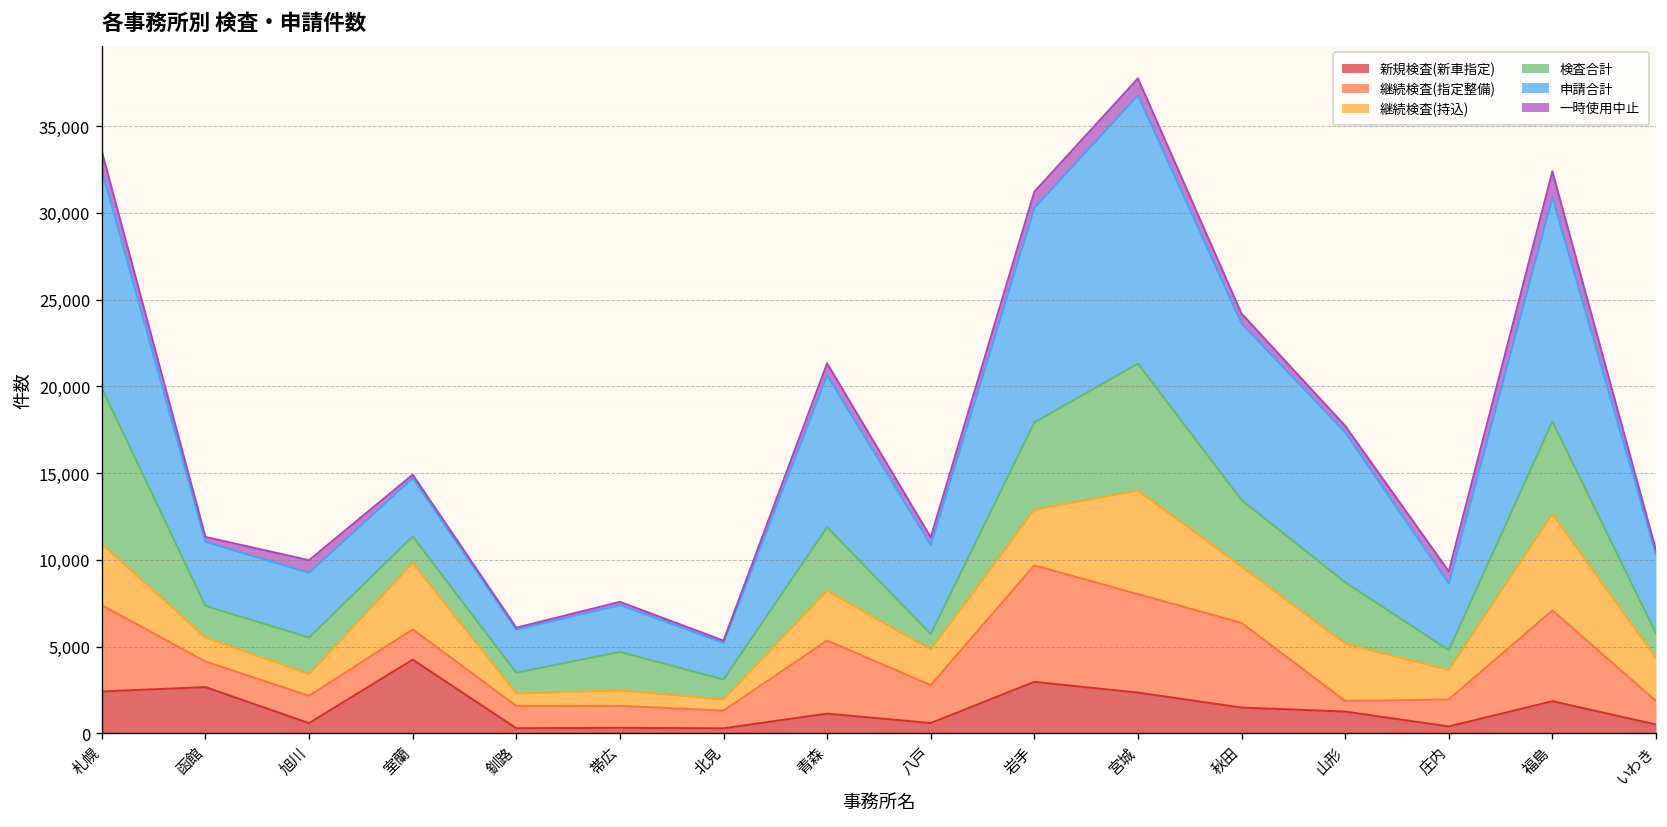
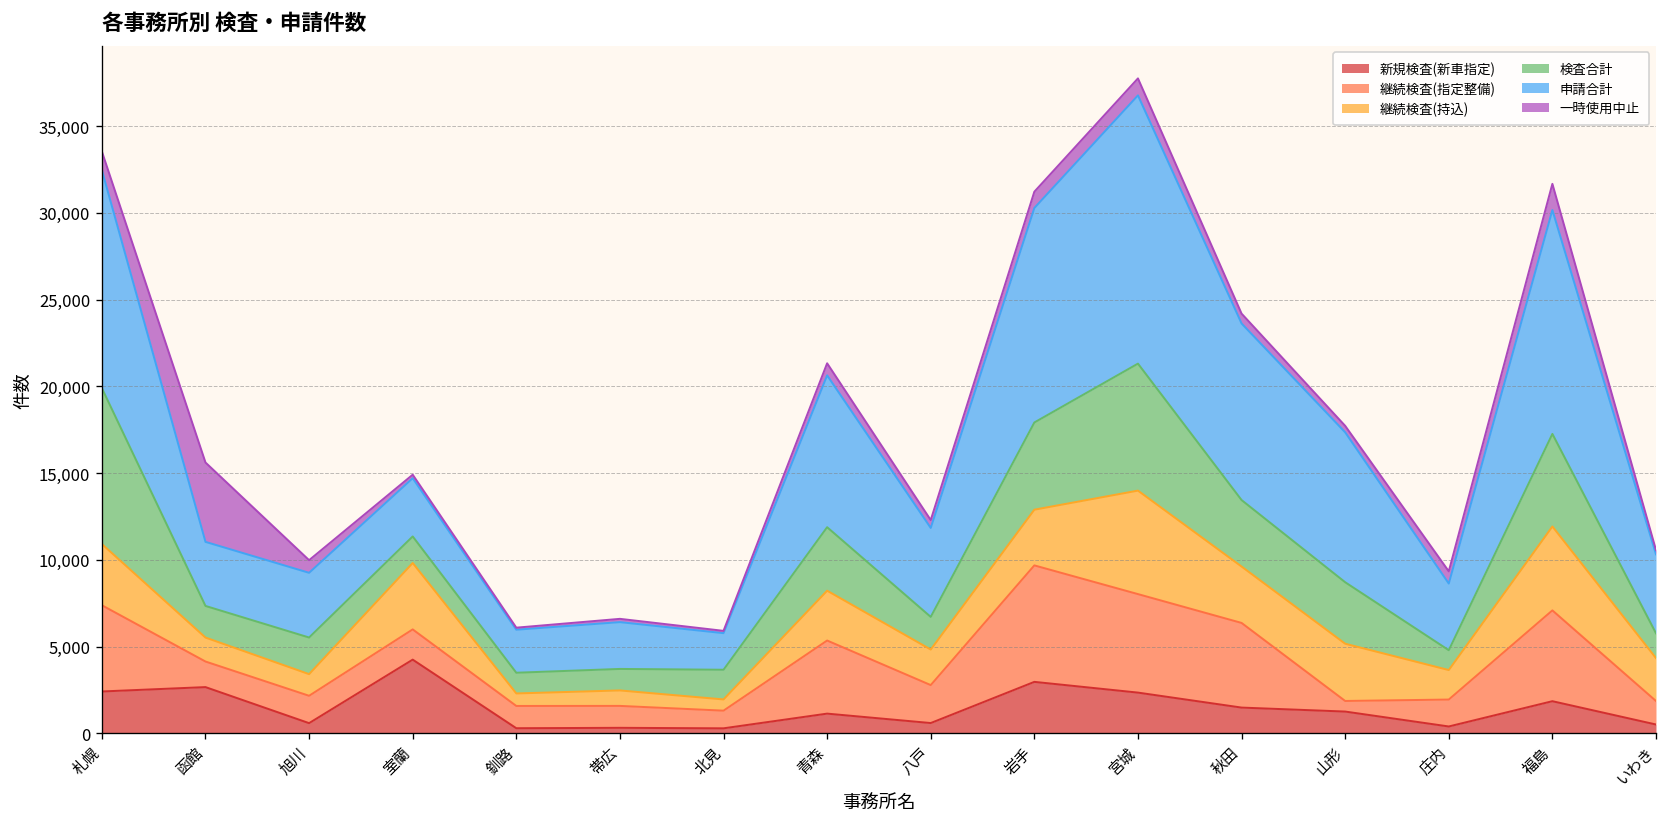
  {
    "新規検査(新車指定)": {
      "札幌": "2,400",
      "函館": "2,700",
      "旭川": "600",
      "室蘭": "4,300",
      "釧路": "300",
      "帯広": "300",
      "北見": "300",
      "青森": "1,100",
      "八戸": "600",
      "岩手": "3,000",
      "宮城": "2,400",
      "秋田": "1,500",
      "山形": "1,300",
      "庄内": "400",
      "福島": "1,900",
      "いわき": "500"
    },
    "継続検査(指定整備)": {
      "札幌": "5,000",
      "函館": "1,500",
      "旭川": "1,600",
      "室蘭": "1,700",
      "釧路": "1,300",
      "帯広": "1,300",
      "北見": "1,000",
      "青森": "4,200",
      "八戸": "2,200",
      "岩手": "6,700",
      "宮城": "5,700",
      "秋田": "4,900",
      "山形": "600",
      "庄内": "1,600",
      "福島": "5,200",
      "いわき": "1,400"
    },
    "継続検査(持込)": {
      "札幌": "3,500",
      "函館": "1,400",
      "旭川": "1,200",
      "室蘭": "3,800",
      "釧路": "700",
      "帯広": "900",
      "北見": "600",
      "青森": "2,900",
      "八戸": "2,000",
      "岩手": "3,200",
      "宮城": "6,000",
      "秋田": "3,300",
      "山形": "3,300",
      "庄内": "1,700",
-     "福島": "5,600",
+     "福島": "4,800",
      "いわき": "2,500"
    },
    "検査合計": {
      "札幌": "9,000",
      "函館": "1,800",
      "旭川": "2,100",
      "室蘭": "1,500",
      "釧路": "1,200",
-     "帯広": "2,200",
-     "北見": "1,100",
+     "帯広": "1,200",
+     "北見": "1,700",
      "青森": "3,700",
-     "八戸": "900",
+     "八戸": "1,900",
      "岩手": "5,000",
      "宮城": "7,300",
      "秋田": "3,800",
      "山形": "3,500",
      "庄内": "1,100",
      "福島": "5,300",
      "いわき": "1,400"
    },
    "申請合計": {
      "札幌": "12,600",
      "函館": "3,700",
      "旭川": "3,700",
      "室蘭": "3,400",
      "帯広": "2,700",
      "青森": "8,700",
      "八戸": "5,100",
      "岩手": "12,400",
      "宮城": "15,500",
      "秋田": "10,200",
      "山形": "8,600",
      "庄内": "3,800",
      "福島": "12,900",
      "いわき": "4,600"
    },
    "一時使用中止": {
      "札幌": "1,100",
-     "函館": "300",
+     "函館": "4,600",
      "旭川": "700",
      "室蘭": "200",
      "帯広": "200",
      "青森": "700",
      "八戸": "500",
      "岩手": "900",
      "宮城": "1,000",
      "秋田": "600",
      "山形": "400",
      "庄内": "700",
      "福島": "1,500",
      "いわき": "200"
    }
  }
